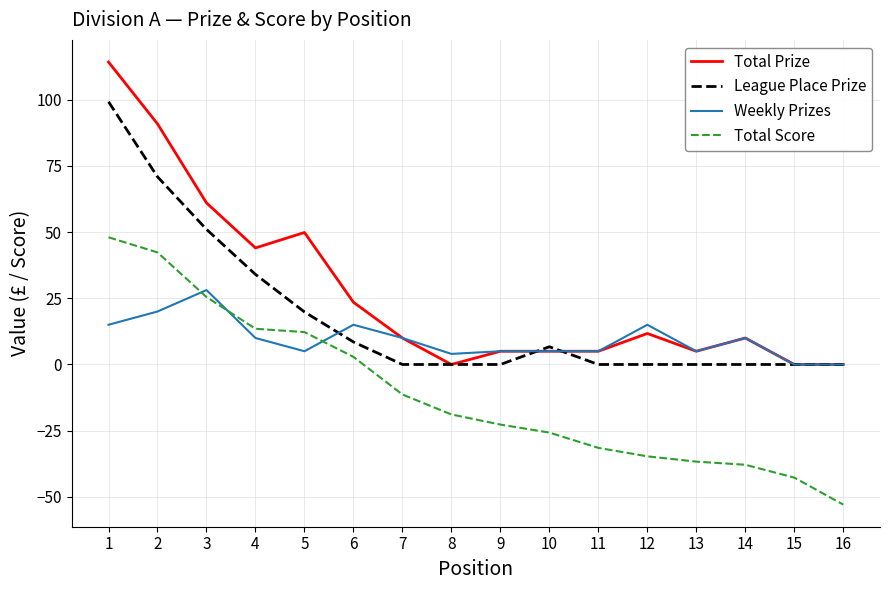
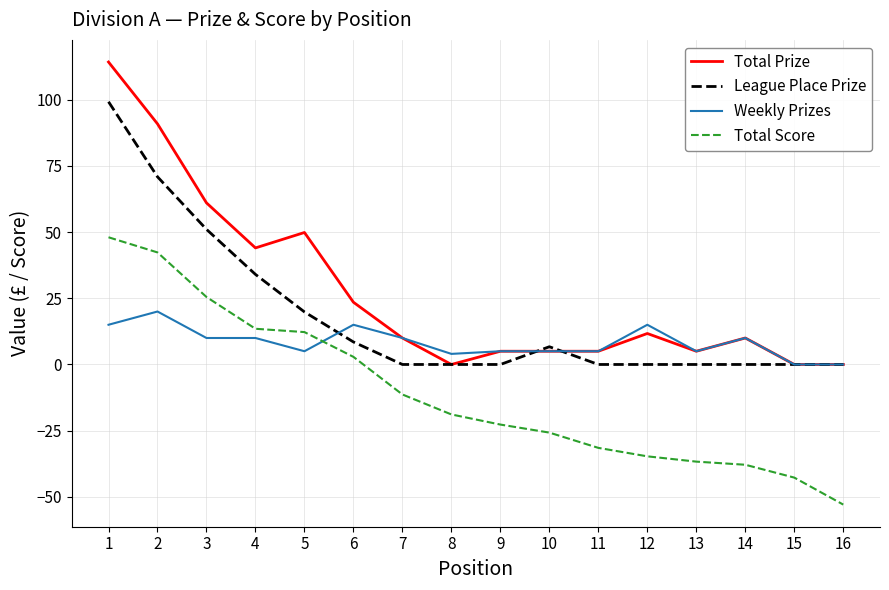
  {
    "Total Prize": {
      "1": 114,
      "2": 91,
      "3": 61,
      "4": 44,
      "5": 50,
      "6": 24,
      "12": 12
    },
    "League Place Prize": {
      "1": 99,
      "2": 71,
      "3": 51,
      "4": 34,
      "5": 20,
      "6": 9,
      "7": 0,
      "9": 0,
      "10": 7,
      "11": 0,
      "12": 0,
      "13": 0,
      "14": 0
    },
    "Weekly Prizes": {
      "1": 15,
      "2": 20,
-     "3": 28,
+     "3": 10,
      "4": 10,
      "5": 5,
      "6": 15,
      "8": 4,
      "12": 15
    },
    "Total Score": {
      "1": 48,
      "2": 42,
      "3": 25,
      "4": 13,
      "5": 12,
      "6": 3,
      "7": -11,
      "8": -19,
      "9": -23,
      "10": -26,
      "11": -31,
      "12": -35,
      "13": -37,
      "14": -38,
      "15": -43,
      "16": -53
    }
  }
